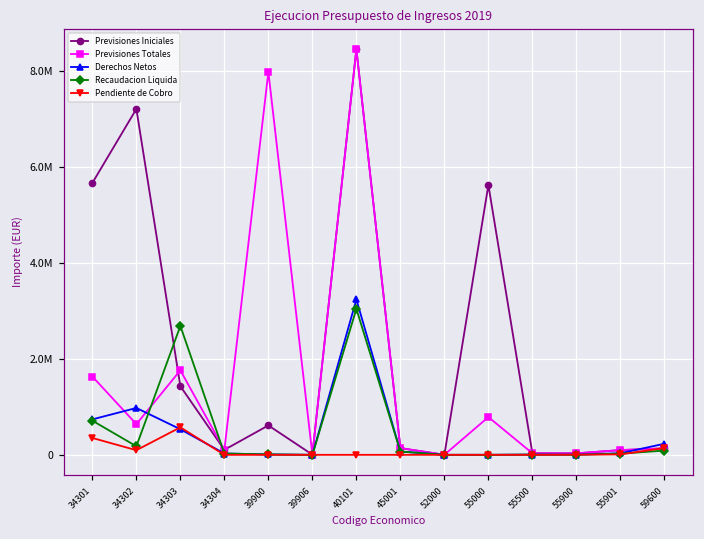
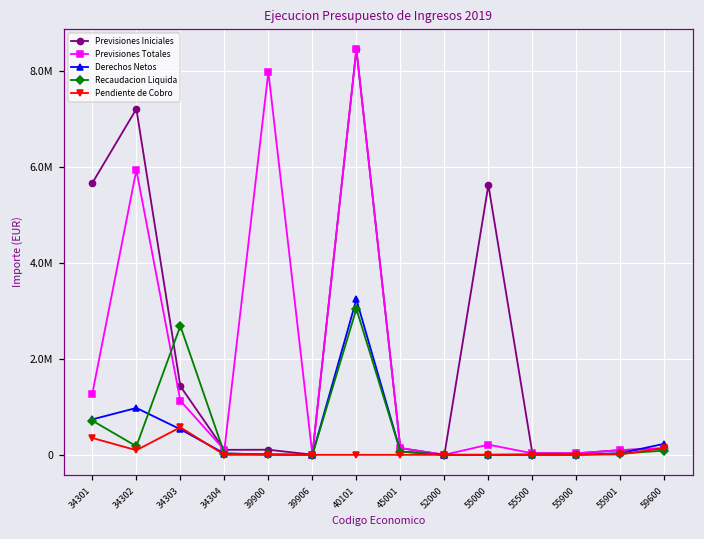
  {
    "Previsiones Iniciales": {
      "34301": 5700000,
      "34302": 7200000,
      "34303": 1400000,
-     "39900": 600000,
+     "39900": 100000,
      "55000": 5600000
    },
    "Previsiones Totales": {
-     "34301": 1600000,
-     "34302": 600000,
-     "34303": 1800000,
+     "34301": 1300000,
+     "34302": 5900000,
+     "34303": 1100000,
      "39900": 8000000,
-     "55000": 800000
+     "55000": 200000
    },
    "Derechos Netos": {
      "34302": 1000000,
      "40101": 3200000,
      "59600": 200000
    },
    "Recaudacion Liquida": {
      "34302": 200000,
      "34303": 2700000,
      "40101": 3000000
    },
    "Pendiente de Cobro": {
      "34301": 400000,
      "34302": 100000,
      "40101": 0,
      "45001": 0
    }
  }
